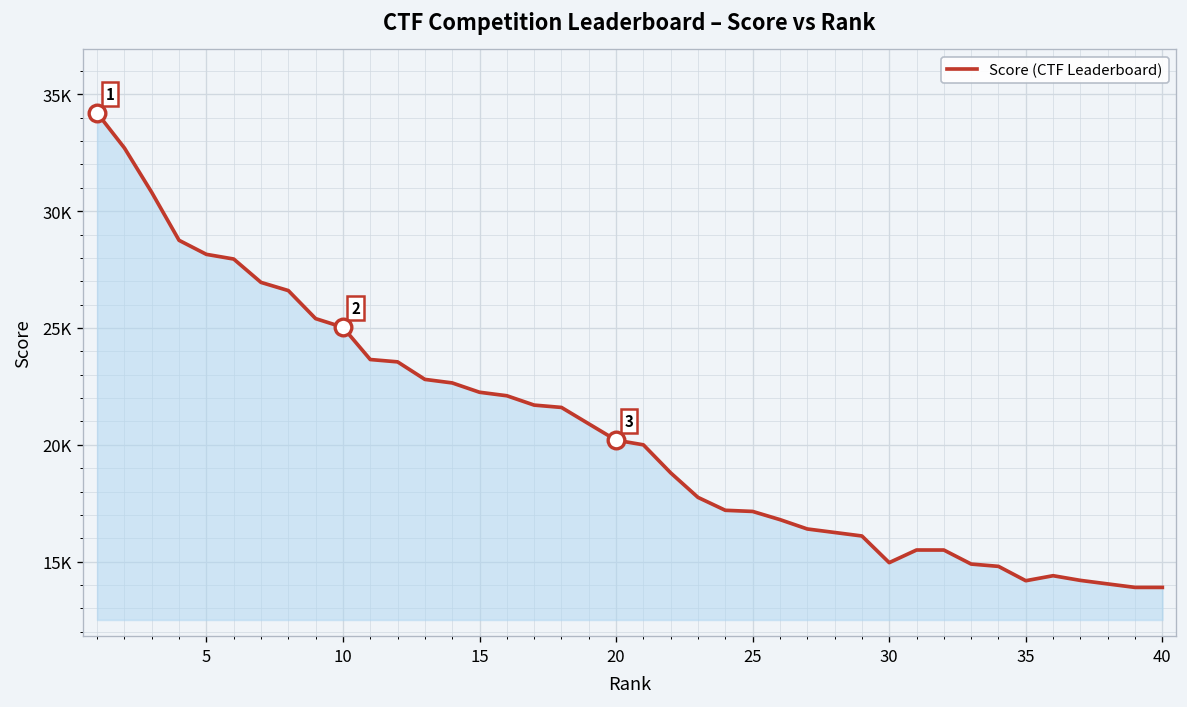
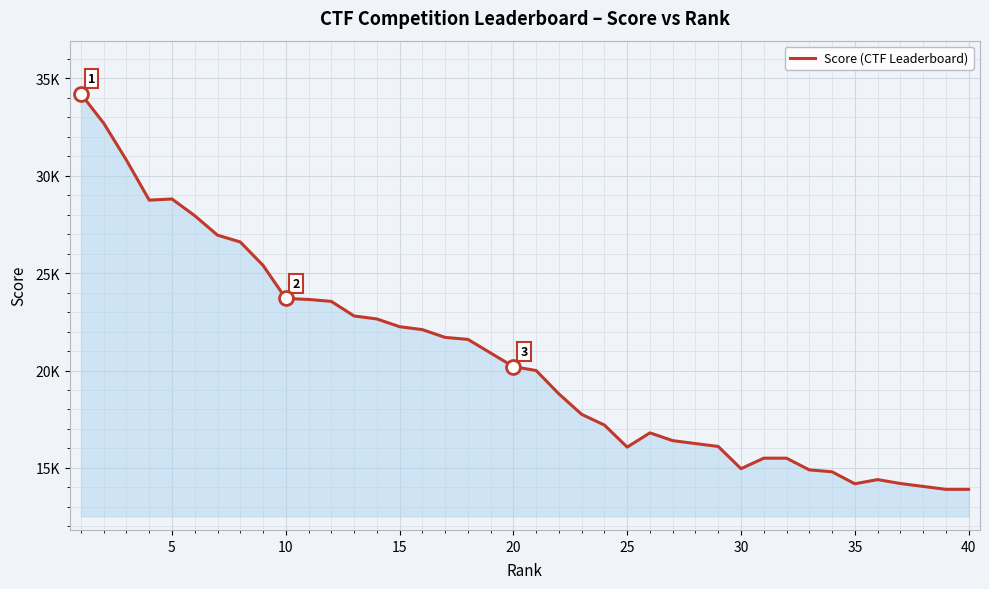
  {
    "Score (CTF Leaderboard)": {
-     "5": 28200,
-     "10": 25000,
+     "5": 28800,
+     "10": 23700,
      "15": 22300,
-     "25": 17200,
+     "25": 16100,
      "30": 15000,
      "35": 14200,
      "40": 13900
    }
  }
